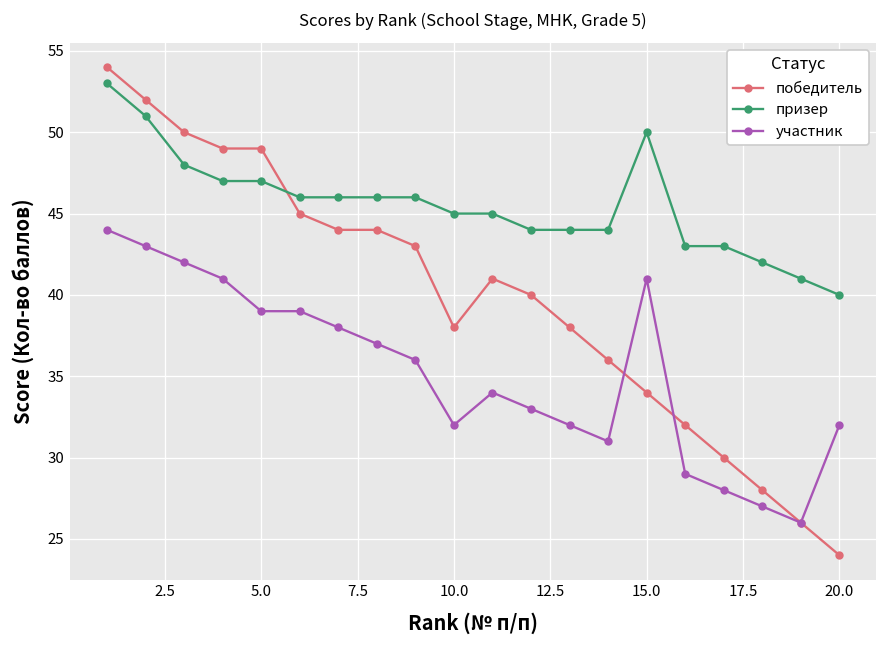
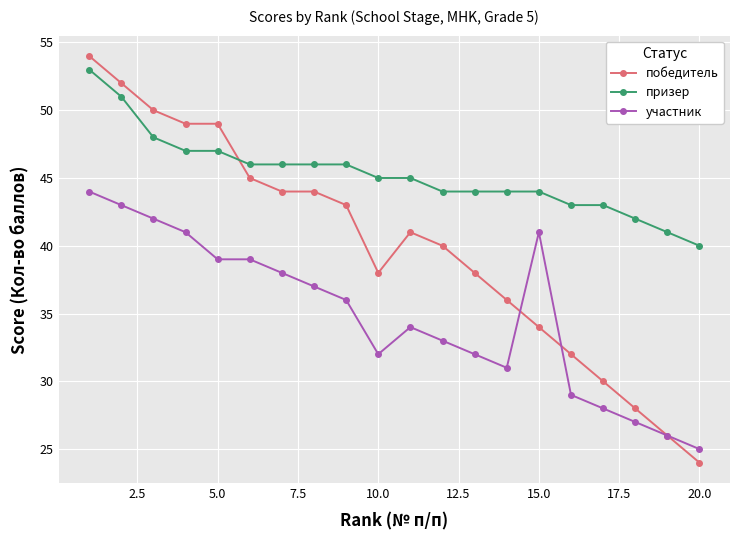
  {
    "победитель": {
      "5.0": 49,
      "10.0": 38,
      "15.0": 34,
      "20.0": 24
    },
    "призер": {
      "5.0": 47,
      "10.0": 45,
-     "15.0": 50,
+     "15.0": 44,
      "20.0": 40
    },
    "участник": {
      "5.0": 39,
      "10.0": 32,
      "15.0": 41,
-     "20.0": 32
+     "20.0": 25
    }
  }
